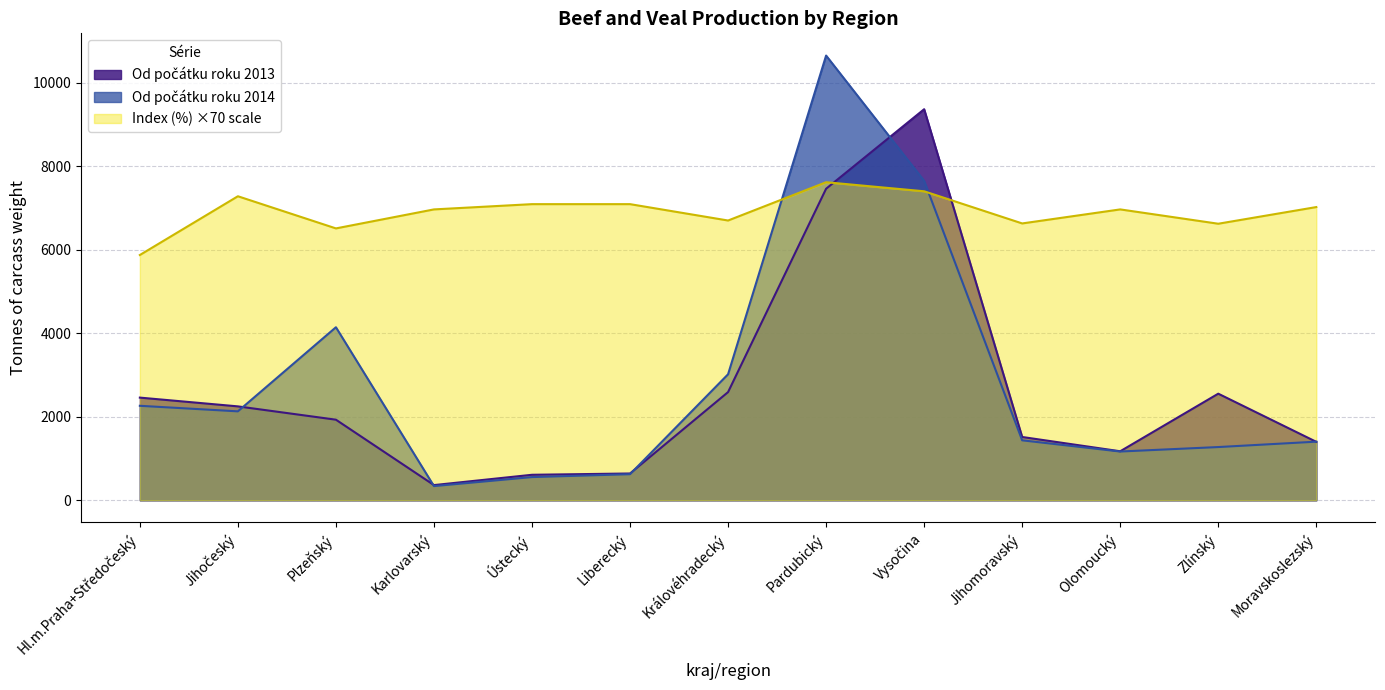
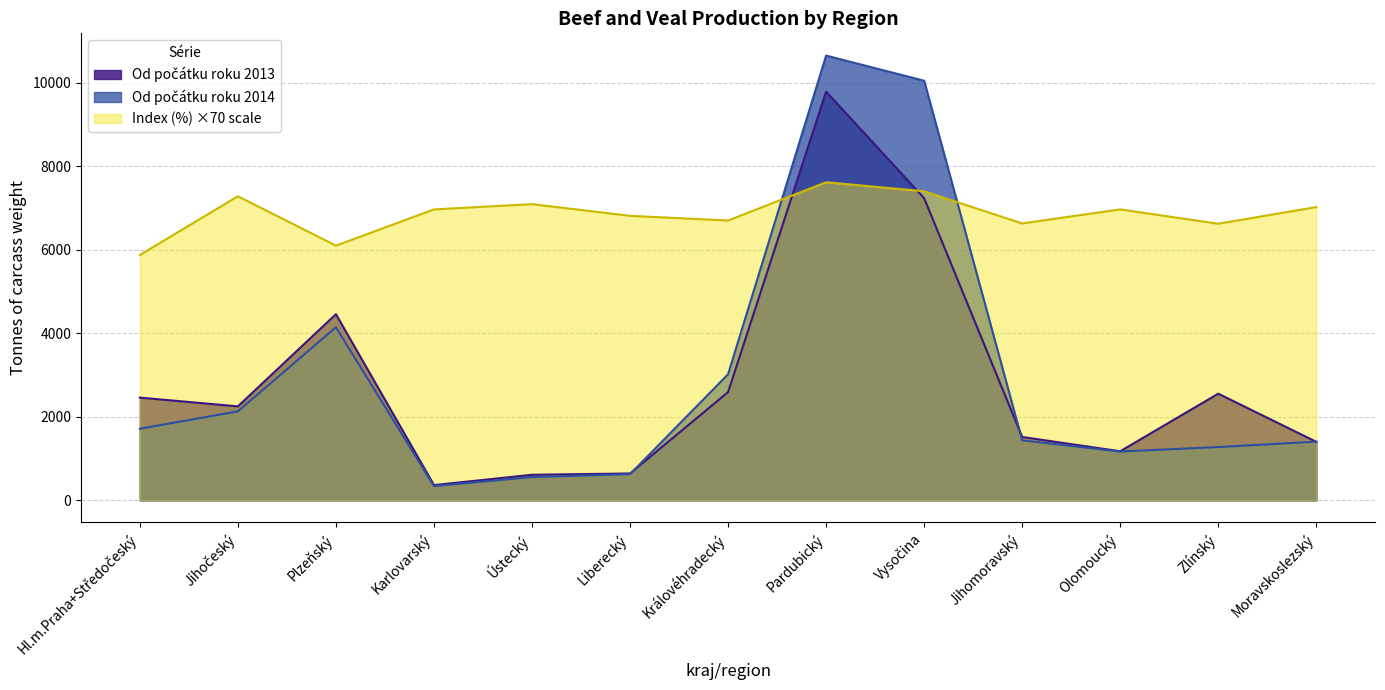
  {
    "Od počátku roku 2013": {
      "Hl.m.Praha+Středočeský": 2500,
      "Jihočeský": 2200,
-     "Plzeňský": 1900,
+     "Plzeňský": 4500,
      "Královéhradecký": 2600,
-     "Pardubický": 7500,
-     "Vysočina": 9400,
+     "Pardubický": 9800,
+     "Vysočina": 7200,
      "Jihomoravský": 1500,
      "Zlínský": 2600
    },
    "Od počátku roku 2014": {
-     "Hl.m.Praha+Středočeský": 2300,
+     "Hl.m.Praha+Středočeský": 1700,
      "Jihočeský": 2100,
      "Plzeňský": 4100,
      "Královéhradecký": 3000,
      "Pardubický": 10600,
-     "Vysočina": 7600,
+     "Vysočina": 10000,
      "Jihomoravský": 1400,
      "Zlínský": 1300
    },
    "Index (%) ×70 scale": {
      "Hl.m.Praha+Středočeský": 5900,
      "Jihočeský": 7300,
-     "Plzeňský": 6500,
+     "Plzeňský": 6100,
      "Karlovarský": 7000,
      "Ústecký": 7100,
-     "Liberecký": 7100,
+     "Liberecký": 6800,
      "Královéhradecký": 6700,
      "Pardubický": 7600,
      "Vysočina": 7400,
      "Jihomoravský": 6600,
      "Olomoucký": 7000,
      "Zlínský": 6600,
      "Moravskoslezský": 7000
    }
  }
